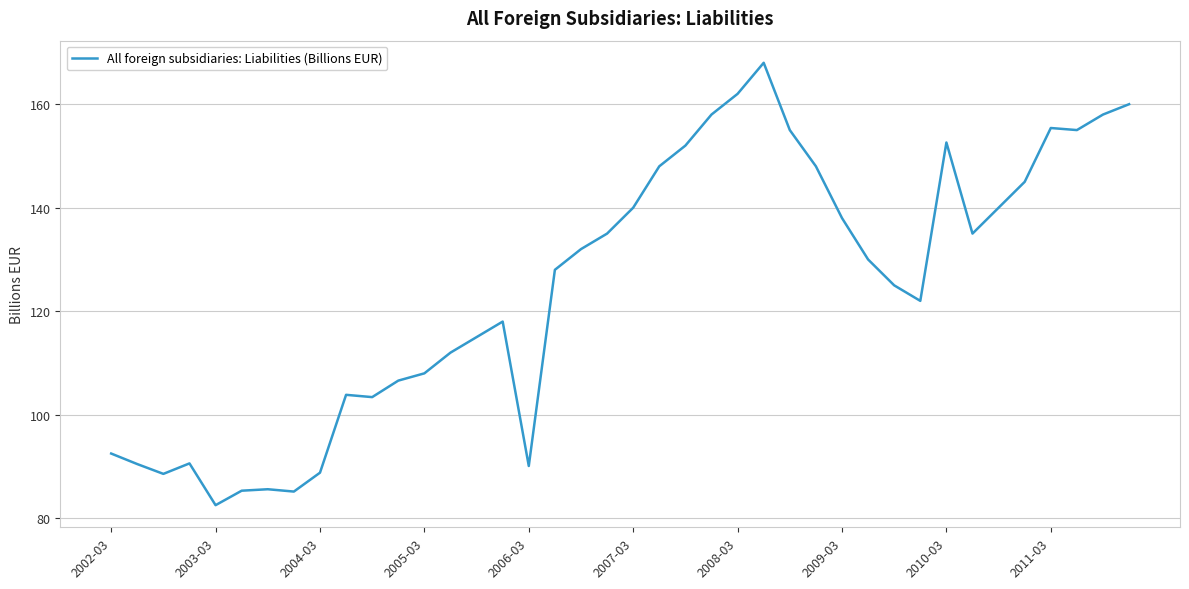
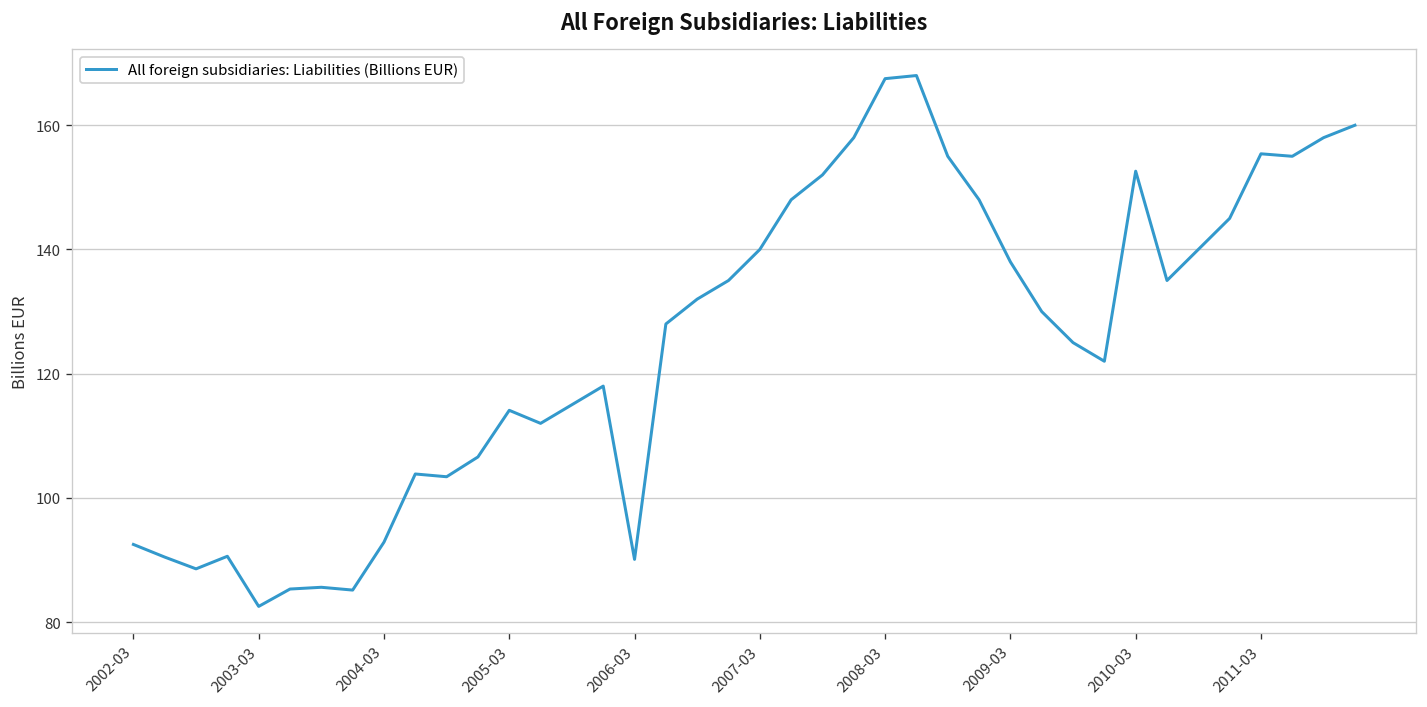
  {
    "2002-03": 93,
    "2003-03": 83,
-   "2004-03": 89,
-   "2005-03": 108,
+   "2004-03": 93,
+   "2005-03": 114,
    "2006-03": 90,
    "2007-03": 140,
-   "2008-03": 162,
+   "2008-03": 168,
    "2009-03": 138,
    "2010-03": 153,
    "2011-03": 155
  }
